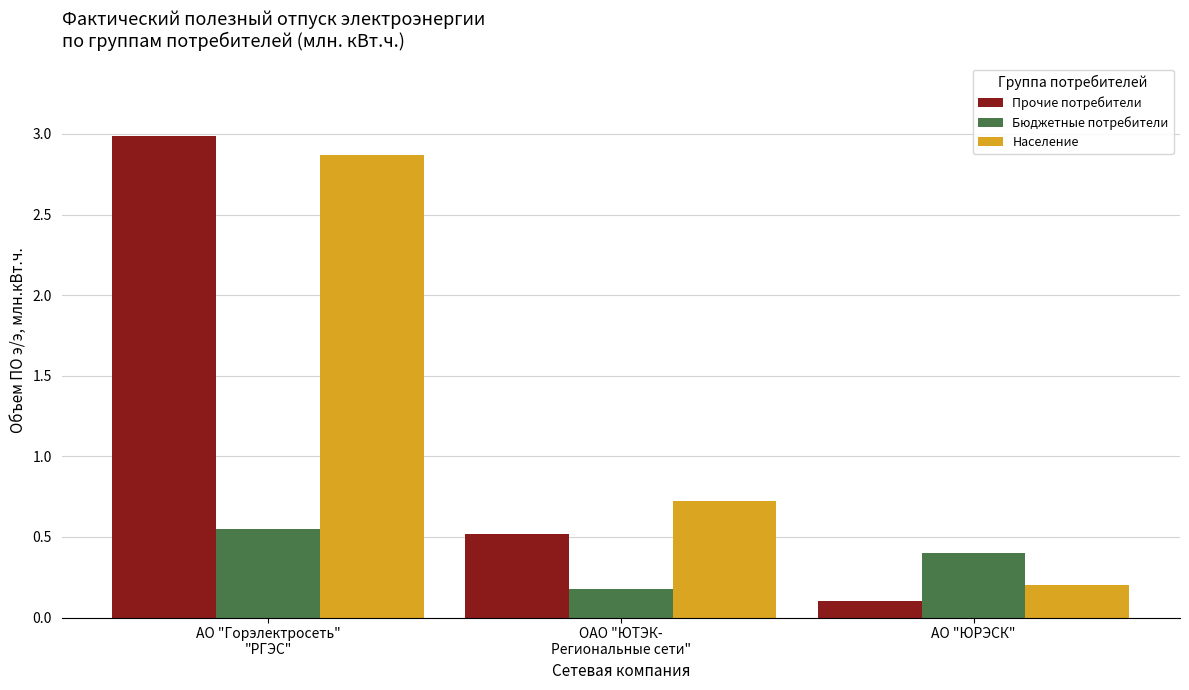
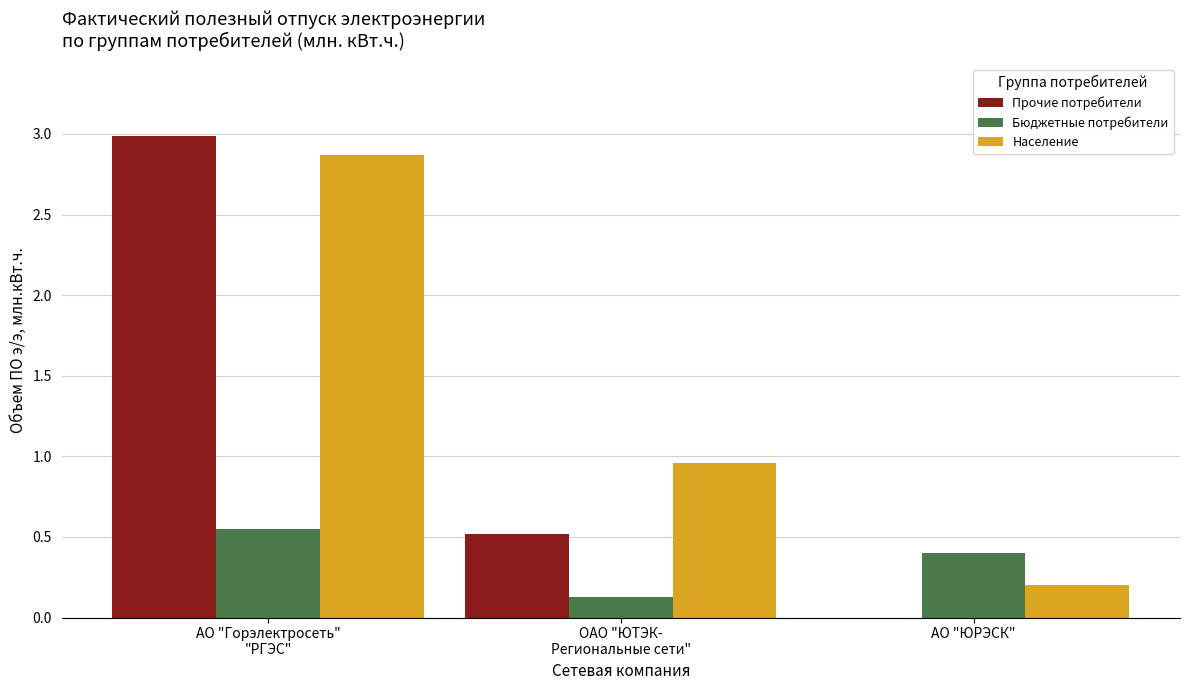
  {
    "Прочие потребители": {
      "АО \"Горэлектросеть\" \"РГЭС\"": 3.0,
      "ОАО \"ЮТЭК- Региональные сети\"": 0.52,
-     "АО \"ЮРЭСК\"": 0.1
+     "АО \"ЮРЭСК\"": 0.0
    },
    "Бюджетные потребители": {
      "АО \"Горэлектросеть\" \"РГЭС\"": 0.55,
-     "ОАО \"ЮТЭК- Региональные сети\"": 0.18,
+     "ОАО \"ЮТЭК- Региональные сети\"": 0.13,
      "АО \"ЮРЭСК\"": 0.40
    },
    "Население": {
      "АО \"Горэлектросеть\" \"РГЭС\"": 2.87,
-     "ОАО \"ЮТЭК- Региональные сети\"": 0.72,
+     "ОАО \"ЮТЭК- Региональные сети\"": 0.96,
      "АО \"ЮРЭСК\"": 0.20
    }
  }
